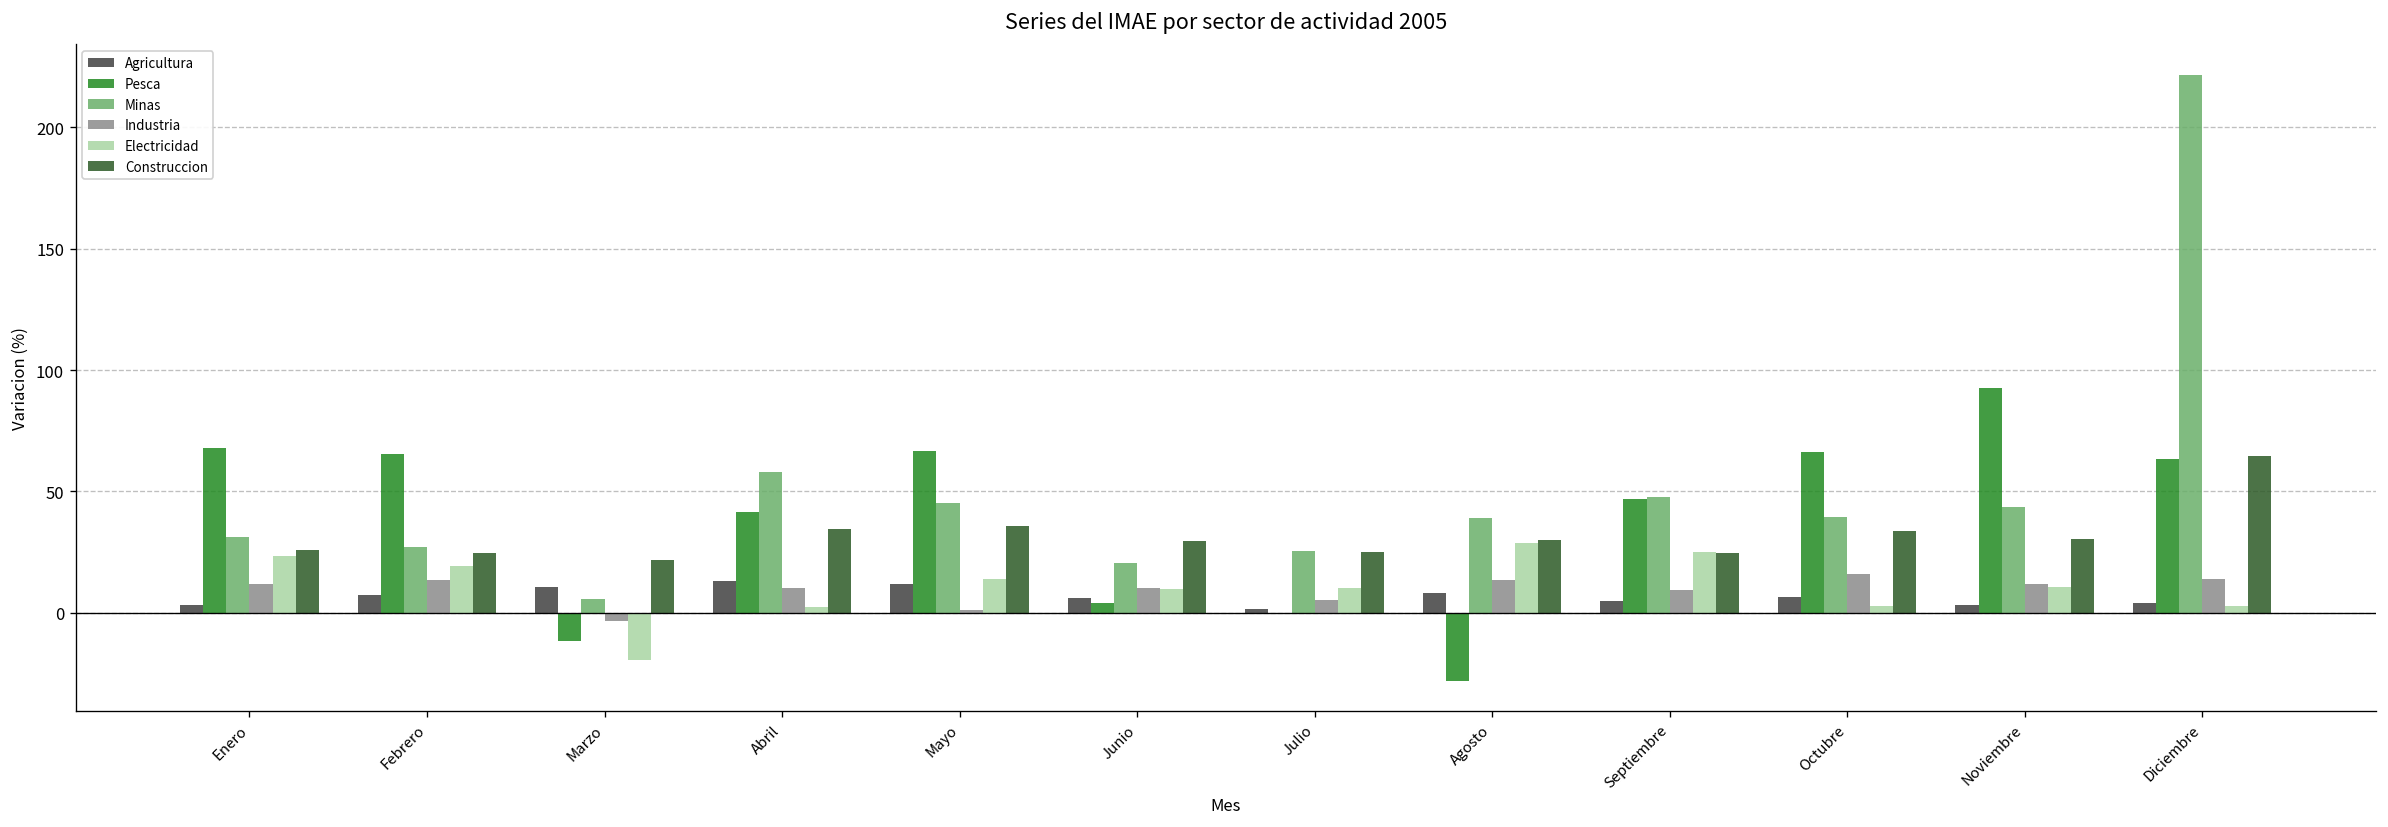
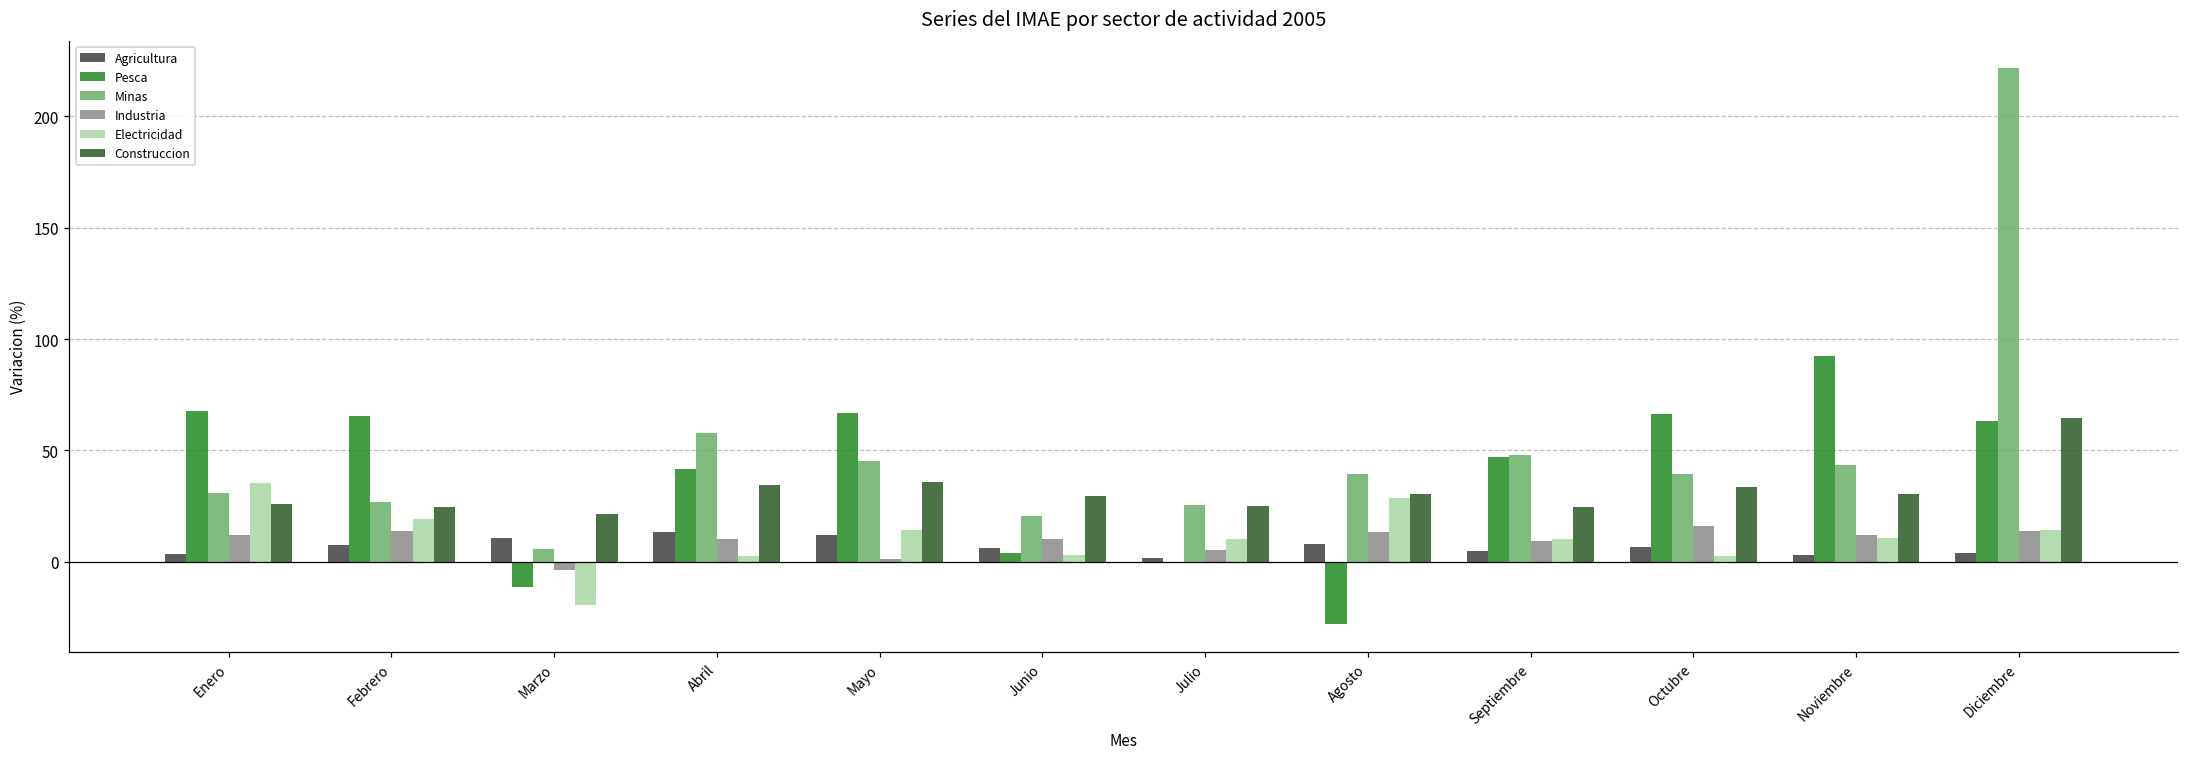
  {
    "Electricidad": {
-     "Enero": 23,
+     "Enero": 35,
      "Febrero": 19,
      "Marzo": -20,
      "Abril": 2,
      "Mayo": 14,
-     "Junio": 10,
+     "Junio": 3,
      "Julio": 10,
      "Agosto": 29,
-     "Septiembre": 25,
+     "Septiembre": 10,
      "Octubre": 3,
      "Noviembre": 11,
-     "Diciembre": 3
+     "Diciembre": 14
    }
  }
